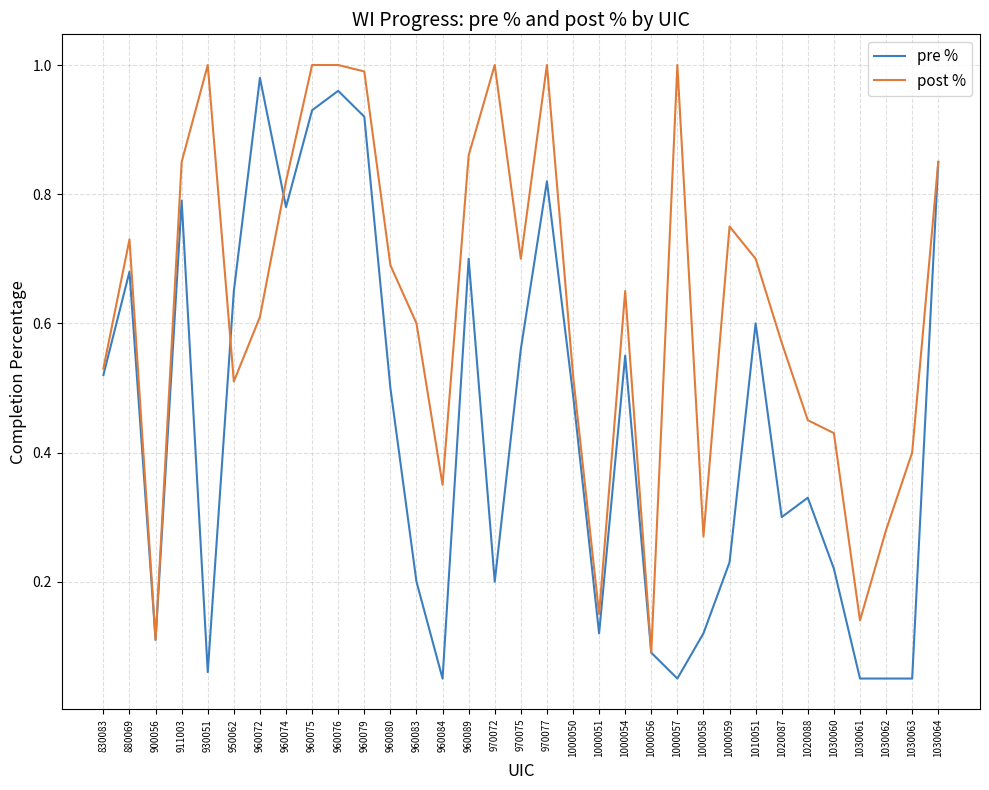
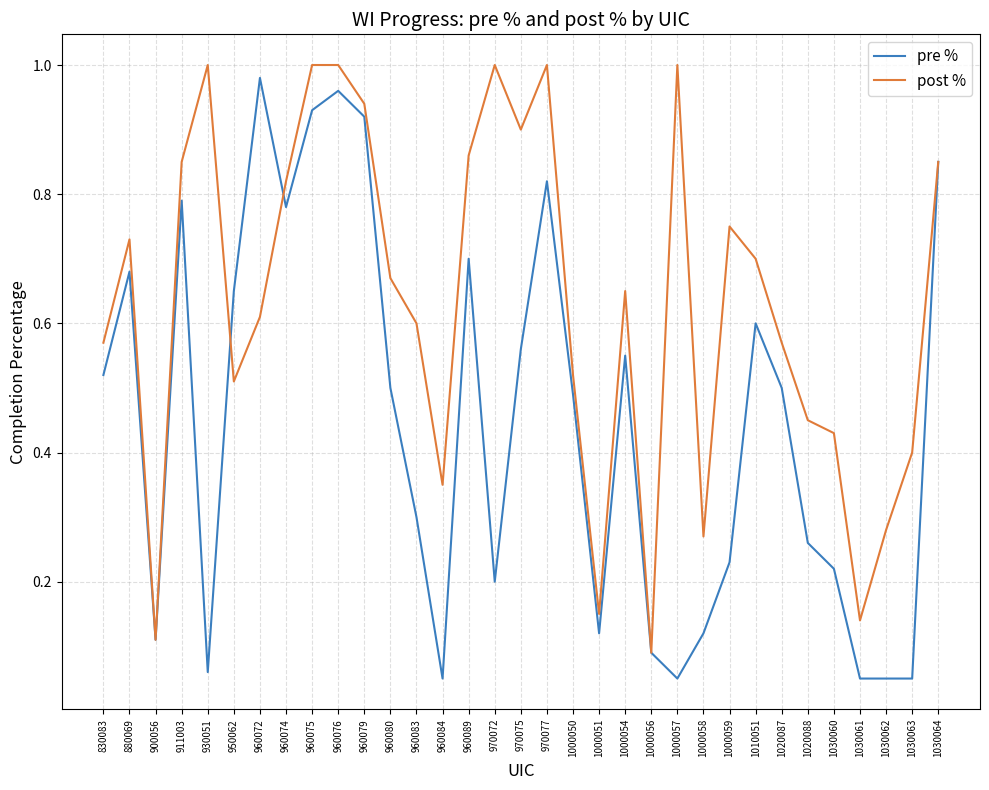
  {
    "pre %": {
      "830083": 0.52,
      "880069": 0.68,
      "911003": 0.79,
      "930051": 0.06,
      "950062": 0.65,
      "960072": 0.98,
      "960074": 0.78,
      "960075": 0.93,
      "960076": 0.96,
      "960079": 0.92,
      "960080": 0.50,
-     "960083": 0.2,
+     "960083": 0.3,
      "960084": 0.05,
      "960089": 0.70,
      "970072": 0.20,
      "970075": 0.56,
      "970077": 0.82,
      "1000050": 0.49,
      "1000051": 0.12,
      "1000054": 0.55,
      "1000057": 0.05,
      "1000058": 0.12,
      "1000059": 0.23,
      "1010051": 0.60,
-     "1020087": 0.3,
-     "1020088": 0.33,
+     "1020087": 0.5,
+     "1020088": 0.26,
      "1030060": 0.22,
      "1030061": 0.05,
      "1030062": 0.05,
      "1030063": 0.05
    },
    "post %": {
-     "830083": 0.53,
+     "830083": 0.57,
      "880069": 0.73,
      "911003": 0.85,
      "930051": 1.00,
      "950062": 0.51,
      "960072": 0.61,
      "960074": 0.82,
      "960075": 1.00,
      "960076": 1.00,
-     "960079": 0.99,
-     "960080": 0.69,
+     "960079": 0.94,
+     "960080": 0.67,
      "960083": 0.60,
      "960084": 0.35,
      "960089": 0.86,
      "970072": 1.00,
-     "970075": 0.7,
+     "970075": 0.9,
      "970077": 1.00,
      "1000050": 0.52,
      "1000051": 0.15,
      "1000054": 0.65,
      "1000057": 1.00,
      "1000058": 0.27,
      "1000059": 0.75,
      "1010051": 0.70,
      "1020087": 0.57,
      "1020088": 0.45,
      "1030060": 0.43,
      "1030061": 0.14,
      "1030062": 0.28,
      "1030063": 0.40
    }
  }
